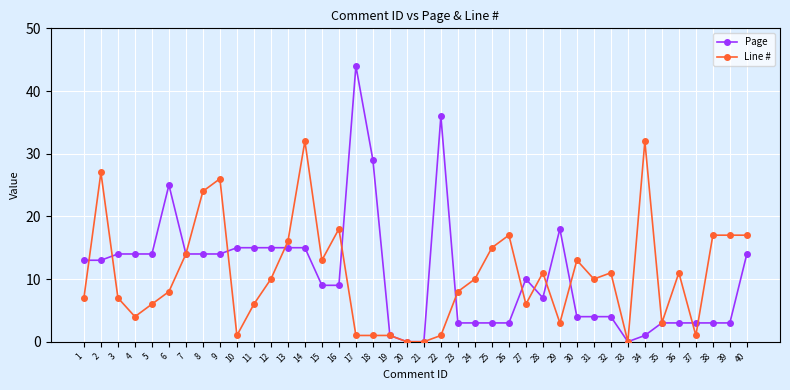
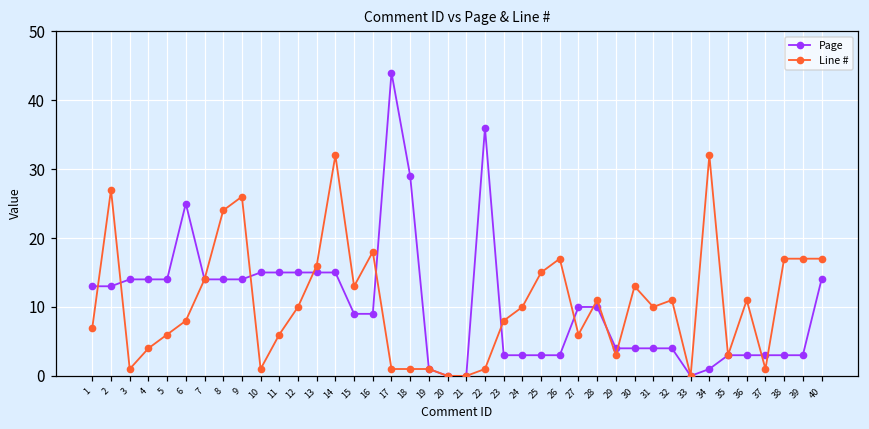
  {
    "Page": {
      "1": 13,
      "2": 13,
      "3": 14,
      "4": 14,
      "5": 14,
      "6": 25,
      "8": 14,
      "9": 14,
      "10": 15,
      "11": 15,
      "12": 15,
      "13": 15,
      "14": 15,
      "15": 9,
      "16": 9,
      "17": 44,
      "18": 29,
      "22": 36,
      "23": 3,
      "24": 3,
      "25": 3,
      "26": 3,
      "27": 10,
-     "28": 7,
-     "29": 18,
+     "28": 10,
+     "29": 4,
      "30": 4,
      "31": 4,
      "32": 4,
      "34": 1,
      "36": 3,
      "37": 3,
      "38": 3,
      "39": 3,
      "40": 14
    },
    "Line #": {
      "1": 7,
      "2": 27,
-     "3": 7,
+     "3": 1,
      "4": 4,
      "5": 6,
      "6": 8,
      "8": 24,
      "9": 26,
      "10": 1,
      "11": 6,
      "12": 10,
      "13": 16,
      "14": 32,
      "15": 13,
      "16": 18,
      "17": 1,
      "18": 1,
      "22": 1,
      "23": 8,
      "24": 10,
      "25": 15,
      "26": 17,
      "27": 6,
      "28": 11,
      "29": 3,
      "30": 13,
      "31": 10,
      "32": 11,
      "34": 32,
      "36": 11,
      "37": 1,
      "38": 17,
      "39": 17,
      "40": 17
    }
  }
